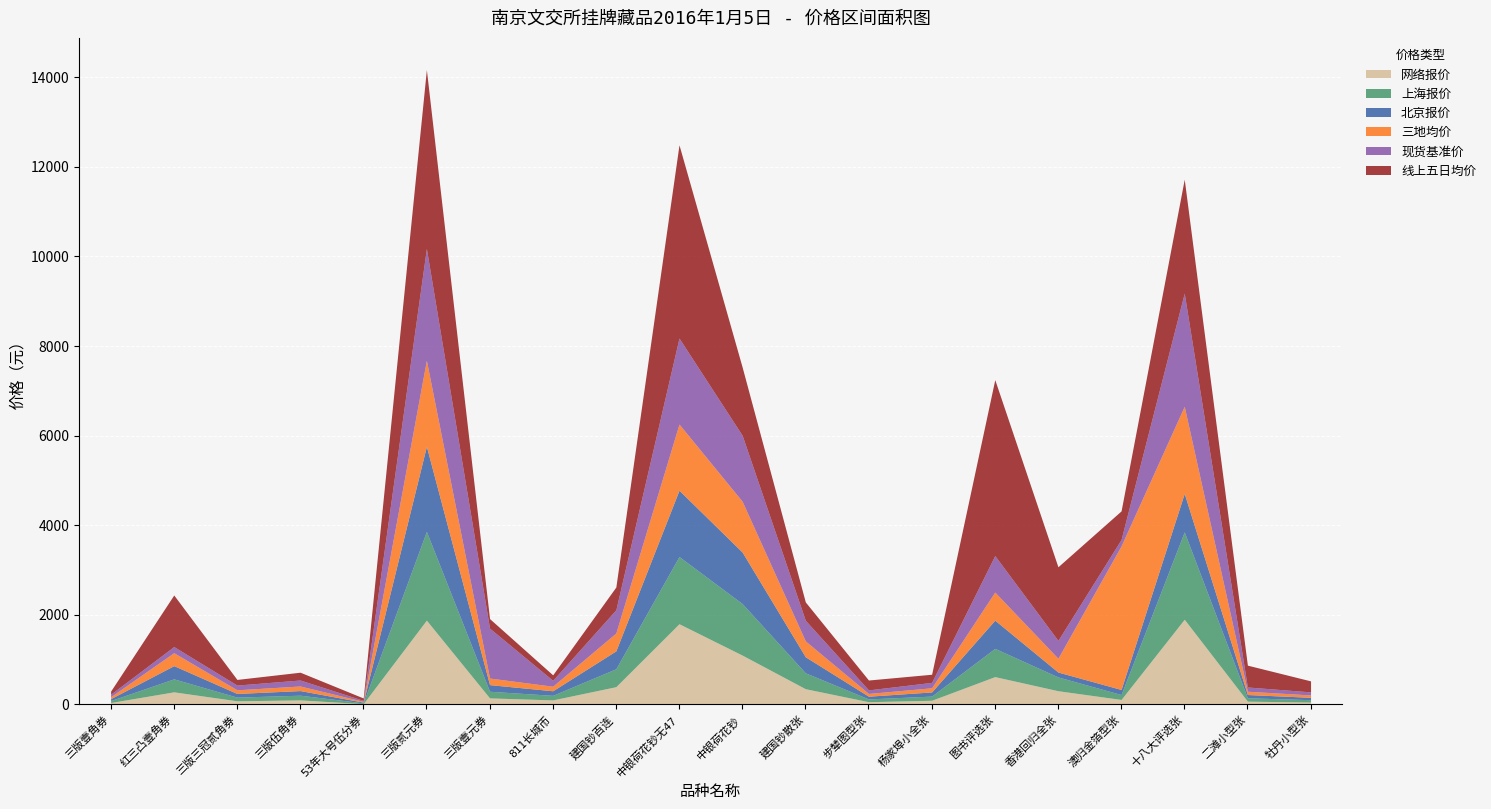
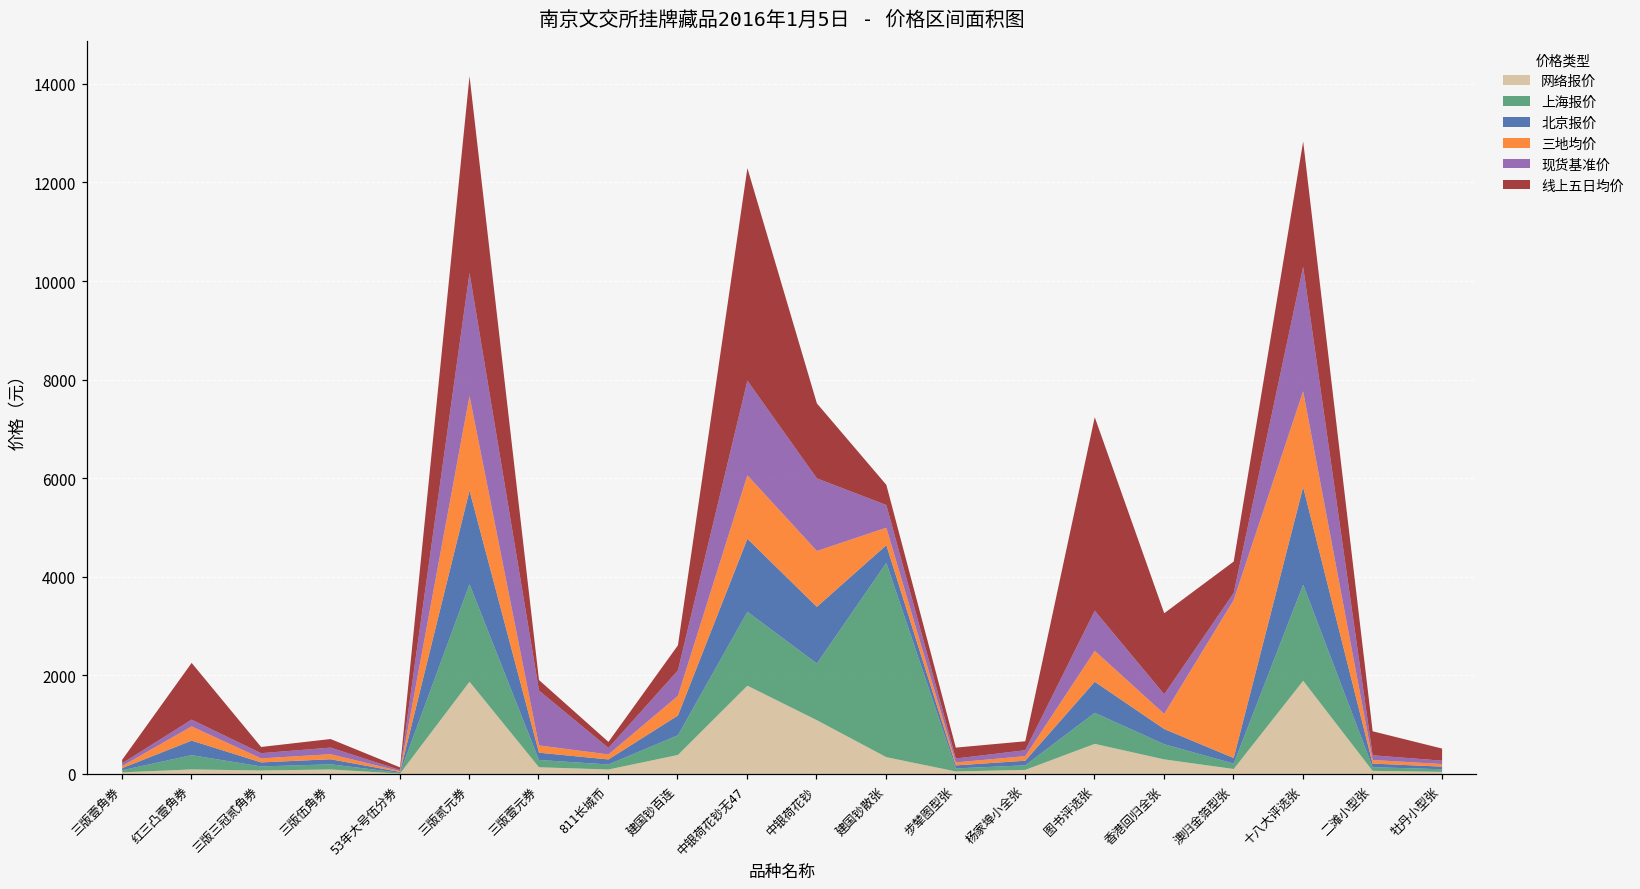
  {
    "网络报价": {
-     "红三凸壹角券": 300,
+     "红三凸壹角券": 100,
      "三版三冠贰角券": 100,
      "三版伍角券": 100,
      "三版贰元券": 1900,
      "三版壹元券": 100,
      "811长城币": 100,
      "建国钞百连": 400,
      "中银荷花钞无47": 1800,
      "中银荷花钞": 1100,
      "建国钞散张": 400,
      "步辇图型张": 100,
      "杨家埠小全张": 100,
      "图书评选张": 600,
      "香港回归全张": 300,
      "澳归金箔型张": 100,
      "十八大评选张": 1900,
      "二滩小型张": 100
    },
    "上海报价": {
      "红三凸壹角券": 300,
      "三版三冠贰角券": 100,
      "三版伍角券": 100,
      "三版贰元券": 2000,
      "三版壹元券": 100,
      "811长城币": 100,
      "建国钞百连": 400,
      "中银荷花钞无47": 1500,
      "中银荷花钞": 1200,
-     "建国钞散张": 400,
+     "建国钞散张": 3900,
      "步辇图型张": 100,
      "杨家埠小全张": 100,
      "图书评选张": 600,
      "香港回归全张": 300,
      "澳归金箔型张": 100,
      "十八大评选张": 2000,
      "二滩小型张": 100
    },
    "北京报价": {
      "红三凸壹角券": 300,
      "三版三冠贰角券": 100,
      "三版伍角券": 100,
      "三版贰元券": 1900,
      "三版壹元券": 100,
      "811长城币": 100,
      "建国钞百连": 400,
      "中银荷花钞无47": 1500,
      "中银荷花钞": 1200,
      "建国钞散张": 400,
      "步辇图型张": 100,
      "杨家埠小全张": 100,
      "图书评选张": 600,
-     "香港回归全张": 100,
+     "香港回归全张": 300,
      "澳归金箔型张": 100,
-     "十八大评选张": 900,
+     "十八大评选张": 2000,
      "二滩小型张": 100
    },
    "三地均价": {
      "红三凸壹角券": 300,
      "三版三冠贰角券": 100,
      "三版伍角券": 100,
      "三版贰元券": 1900,
      "三版壹元券": 100,
      "811长城币": 100,
      "建国钞百连": 400,
-     "中银荷花钞无47": 1500,
+     "中银荷花钞无47": 1300,
      "中银荷花钞": 1100,
      "建国钞散张": 400,
      "步辇图型张": 100,
      "杨家埠小全张": 100,
      "图书评选张": 600,
      "香港回归全张": 300,
      "澳归金箔型张": 3200,
      "十八大评选张": 1900,
      "二滩小型张": 100
    },
    "现货基准价": {
      "红三凸壹角券": 100,
      "三版三冠贰角券": 100,
      "三版伍角券": 100,
      "三版贰元券": 2500,
      "三版壹元券": 1100,
      "811长城币": 100,
      "建国钞百连": 500,
      "中银荷花钞无47": 1900,
      "中银荷花钞": 1500,
      "建国钞散张": 500,
      "步辇图型张": 100,
      "杨家埠小全张": 100,
      "图书评选张": 800,
      "香港回归全张": 400,
      "澳归金箔型张": 100,
      "十八大评选张": 2500,
      "二滩小型张": 100,
      "牡丹小型张": 100
    },
    "线上五日均价": {
      "三版壹角券": 100,
      "红三凸壹角券": 1200,
      "三版三冠贰角券": 100,
      "三版伍角券": 200,
      "三版贰元券": 4000,
      "三版壹元券": 200,
      "811长城币": 100,
      "建国钞百连": 500,
      "中银荷花钞无47": 4300,
      "中银荷花钞": 1500,
      "建国钞散张": 400,
      "步辇图型张": 200,
      "杨家埠小全张": 200,
      "图书评选张": 3900,
      "香港回归全张": 1600,
      "澳归金箔型张": 600,
      "十八大评选张": 2500,
      "二滩小型张": 500,
      "牡丹小型张": 200
    }
  }
